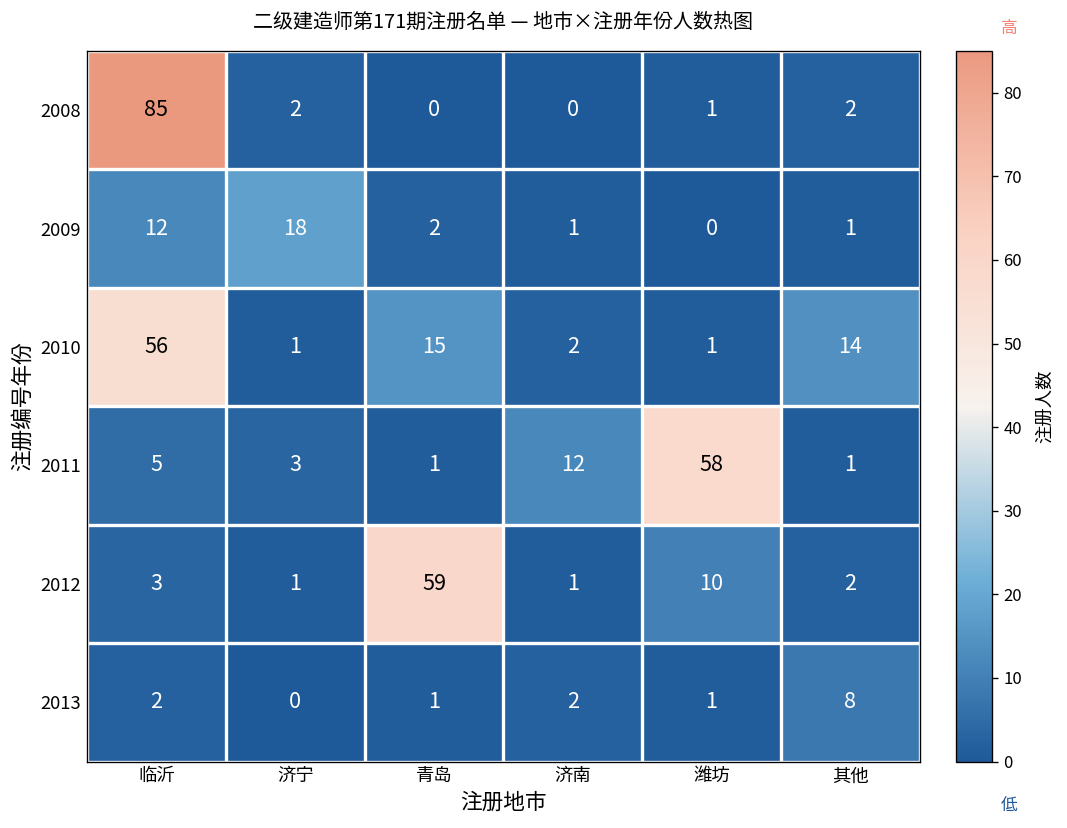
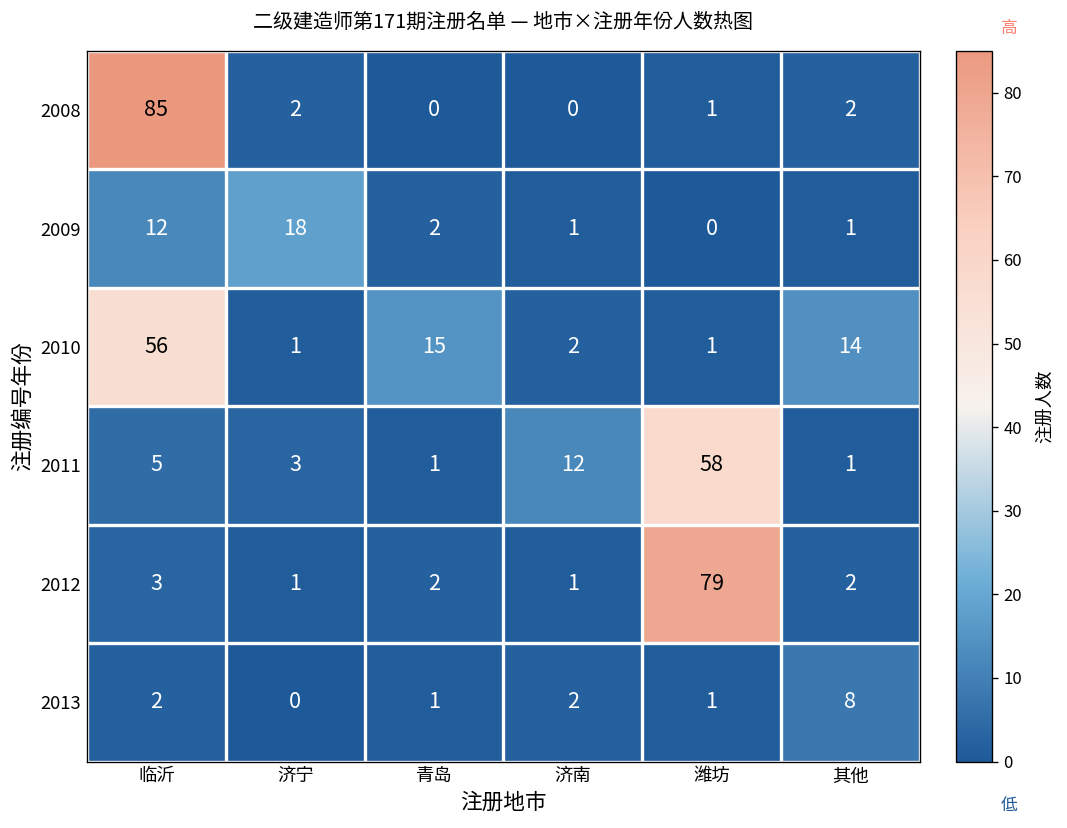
  {
    "2008": {
      "临沂": 85,
      "济宁": 2,
      "青岛": 0,
      "济南": 0,
      "潍坊": 1,
      "其他": 2
    },
    "2009": {
      "临沂": 12,
      "济宁": 18,
      "青岛": 2,
      "济南": 1,
      "潍坊": 0,
      "其他": 1
    },
    "2010": {
      "临沂": 56,
      "济宁": 1,
      "青岛": 15,
      "济南": 2,
      "潍坊": 1,
      "其他": 14
    },
    "2011": {
      "临沂": 5,
      "济宁": 3,
      "青岛": 1,
      "济南": 12,
      "潍坊": 58,
      "其他": 1
    },
    "2012": {
      "临沂": 3,
      "济宁": 1,
-     "青岛": 59,
+     "青岛": 2,
      "济南": 1,
-     "潍坊": 10,
+     "潍坊": 79,
      "其他": 2
    },
    "2013": {
      "临沂": 2,
      "济宁": 0,
      "青岛": 1,
      "济南": 2,
      "潍坊": 1,
      "其他": 8
    }
  }
